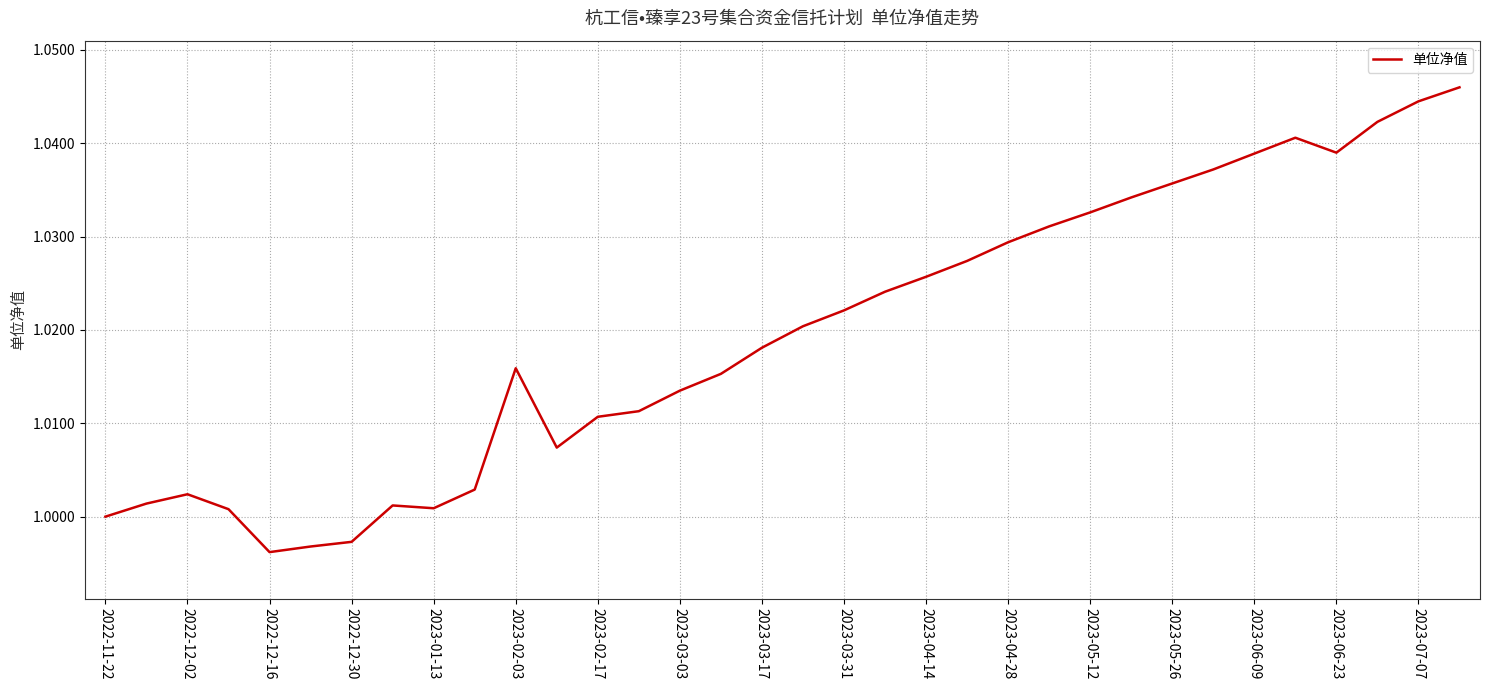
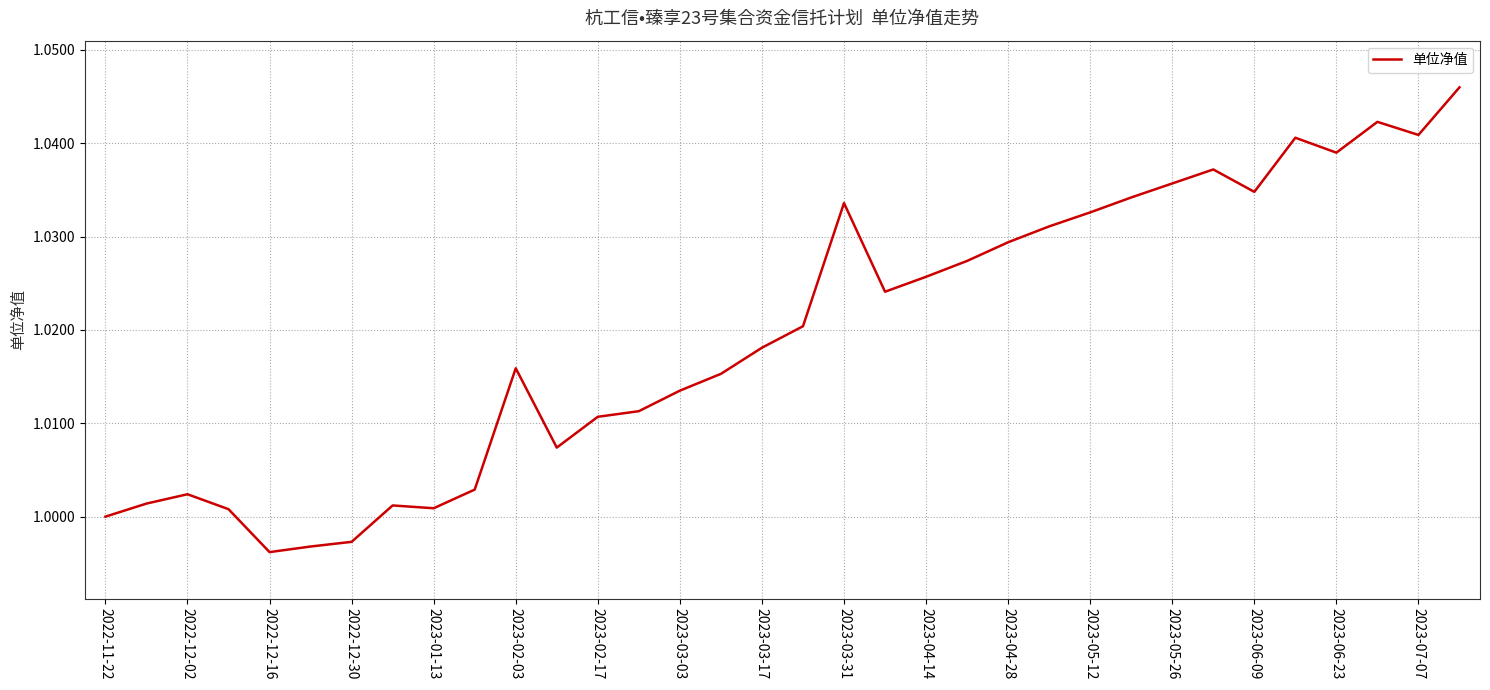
  {
    "2022-11-22": 1.000,
    "2022-12-02": 1.002,
    "2022-12-16": 0.996,
    "2022-12-30": 0.997,
    "2023-01-13": 1.001,
    "2023-02-03": 1.016,
    "2023-02-17": 1.011,
    "2023-03-03": 1.014,
    "2023-03-17": 1.018,
-   "2023-03-31": 1.022,
+   "2023-03-31": 1.034,
    "2023-04-14": 1.026,
    "2023-04-28": 1.029,
    "2023-05-12": 1.033,
    "2023-05-26": 1.036,
-   "2023-06-09": 1.039,
+   "2023-06-09": 1.035,
    "2023-06-23": 1.039,
-   "2023-07-07": 1.045
+   "2023-07-07": 1.041
  }
